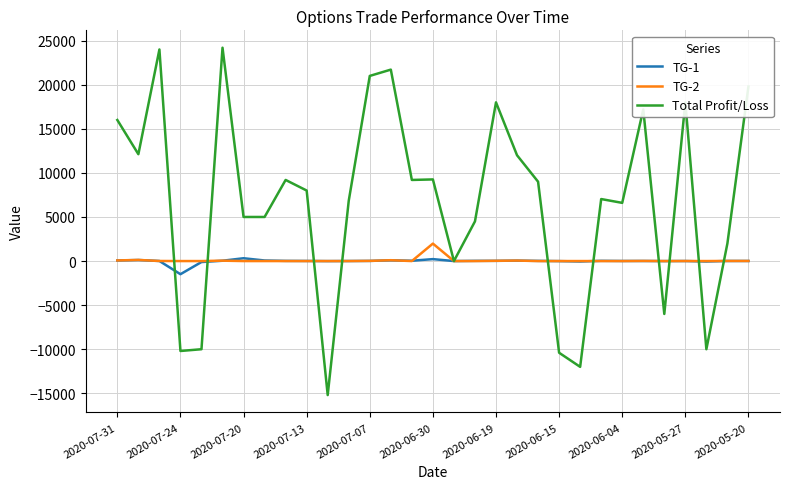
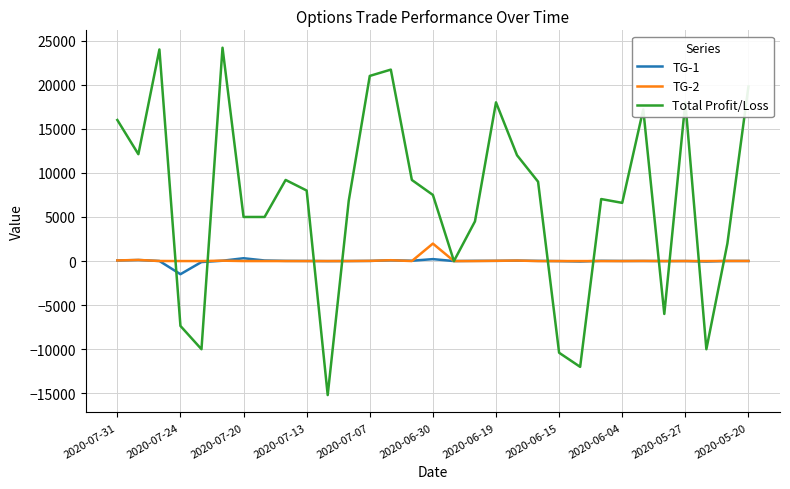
  {
    "TG-1": {
      "2020-07-24": -1000,
      "2020-07-20": 0,
      "2020-06-30": 0
    },
    "TG-2": {
      "2020-07-24": 0,
      "2020-07-20": 0,
      "2020-06-30": 2000
    },
    "Total Profit/Loss": {
      "2020-07-31": 16000,
-     "2020-07-24": -10000,
+     "2020-07-24": -7000,
      "2020-07-20": 5000,
      "2020-07-13": 8000,
      "2020-07-07": 21000,
-     "2020-06-30": 9000,
+     "2020-06-30": 8000,
      "2020-06-19": 18000,
      "2020-06-15": -10000,
      "2020-06-04": 7000
    }
  }
